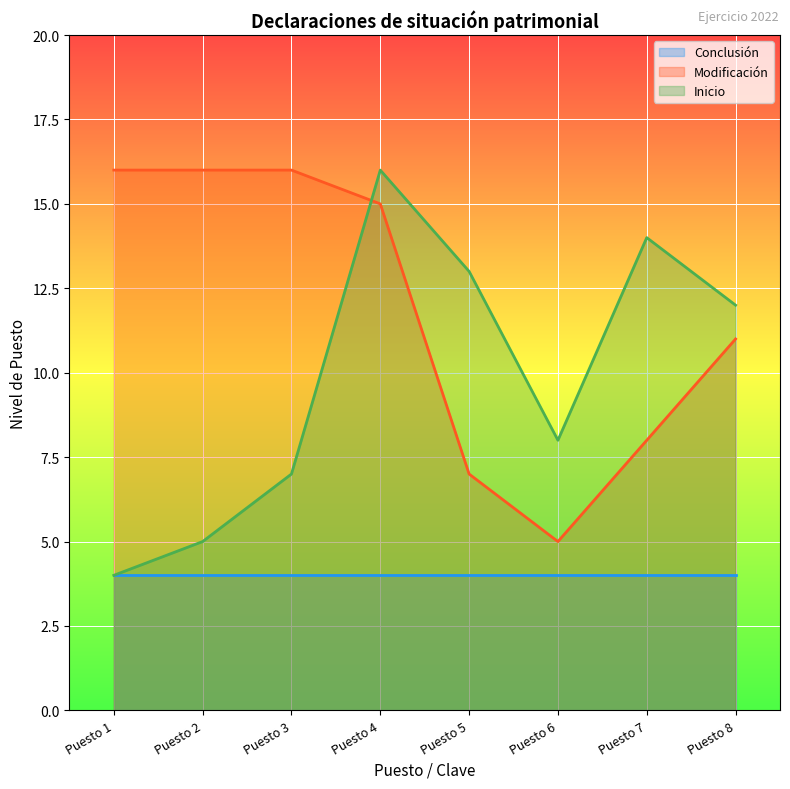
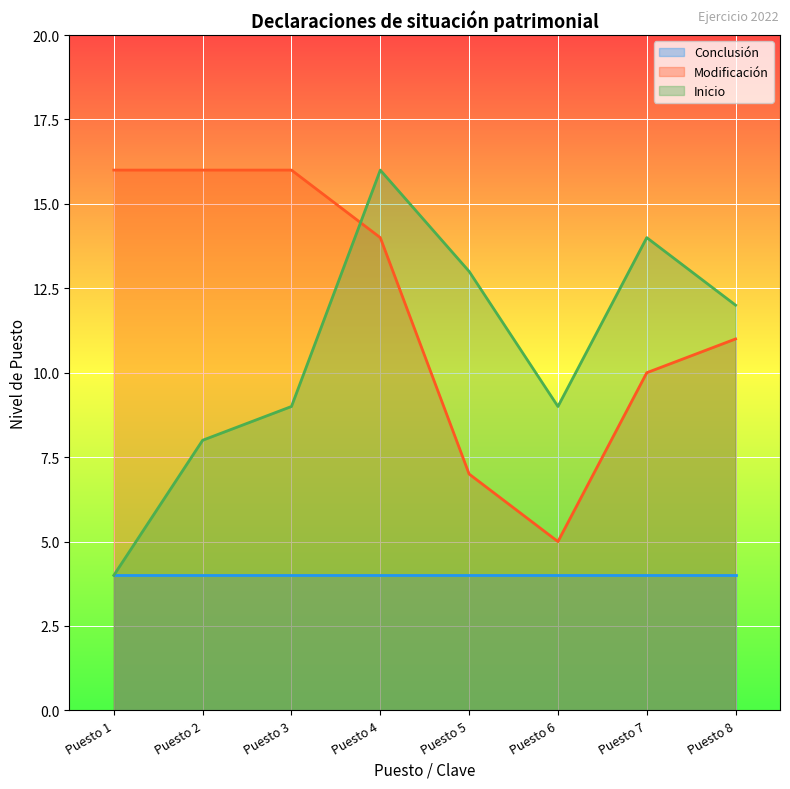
  {
    "Conclusión": {
      "Puesto 2": 4,
      "Puesto 3": 4,
      "Puesto 4": 4,
      "Puesto 5": 4,
      "Puesto 6": 4,
      "Puesto 7": 4,
      "Puesto 8": 4
    },
    "Modificación": {
      "Puesto 1": 16,
      "Puesto 2": 16,
      "Puesto 3": 16,
-     "Puesto 4": 15,
+     "Puesto 4": 14,
      "Puesto 5": 7,
      "Puesto 6": 5,
-     "Puesto 7": 8,
+     "Puesto 7": 10,
      "Puesto 8": 11
    },
    "Inicio": {
-     "Puesto 2": 5,
-     "Puesto 3": 7,
+     "Puesto 2": 8,
+     "Puesto 3": 9,
      "Puesto 4": 16,
      "Puesto 5": 13,
-     "Puesto 6": 8,
+     "Puesto 6": 9,
      "Puesto 7": 14,
      "Puesto 8": 12
    }
  }
